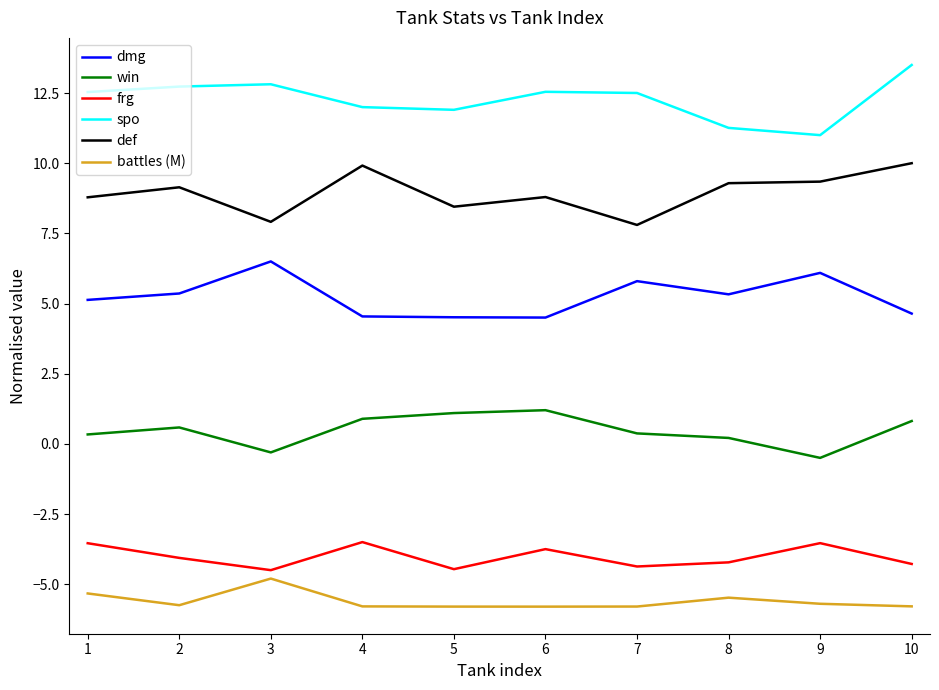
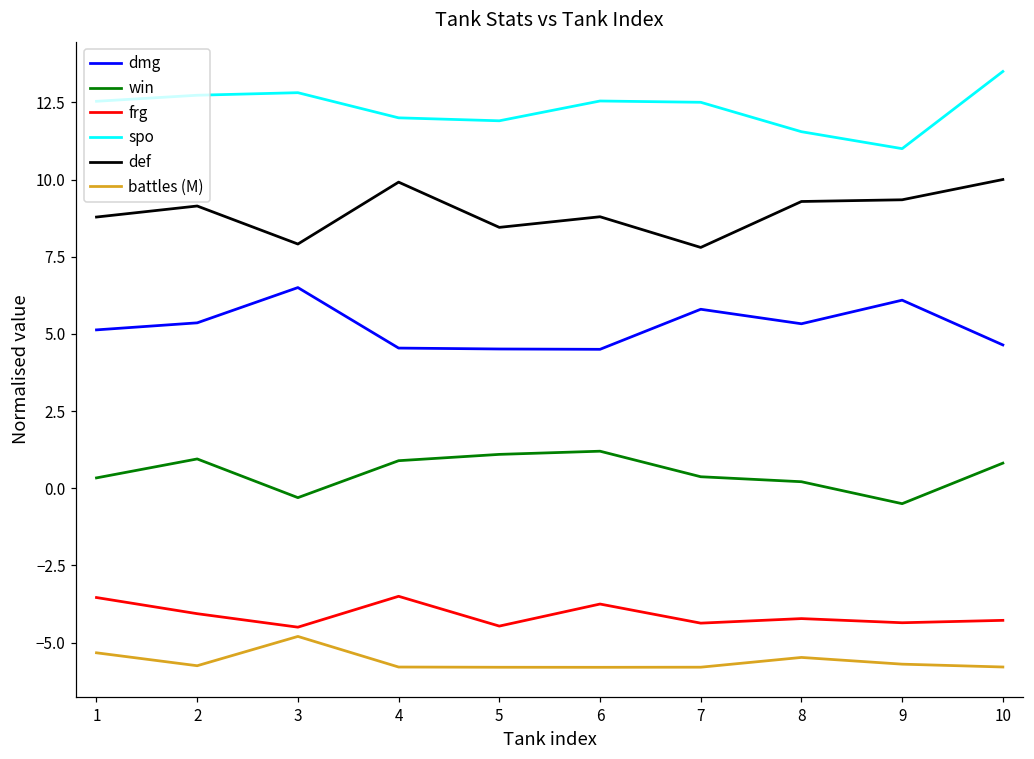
  {
    "dmg": {
      "1": 5.1,
      "2": 5.4,
      "3": 6.5,
      "4": 4.5,
      "5": 4.5,
      "6": 4.5,
      "7": 5.8,
      "8": 5.3,
      "9": 6.1,
      "10": 4.6
    },
    "win": {
      "1": 0.3,
-     "2": 0.6,
+     "2": 0.9,
      "3": -0.3,
      "4": 0.9,
      "5": 1.1,
      "6": 1.2,
      "7": 0.4,
      "8": 0.2,
      "9": -0.5,
      "10": 0.8
    },
    "frg": {
      "1": -3.5,
      "2": -4.1,
      "3": -4.5,
      "4": -3.5,
      "5": -4.5,
      "6": -3.8,
      "7": -4.4,
      "8": -4.2,
-     "9": -3.5,
+     "9": -4.4,
      "10": -4.3
    },
    "spo": {
      "3": 12.8,
      "4": 12.0,
      "5": 11.9,
      "6": 12.5,
      "7": 12.5,
-     "8": 11.3,
+     "8": 11.5,
      "9": 11.0,
      "10": 13.5
    },
    "def": {
      "1": 8.8,
      "2": 9.1,
      "3": 7.9,
      "4": 9.9,
      "5": 8.4,
      "6": 8.8,
      "7": 7.8,
      "8": 9.3,
      "9": 9.3,
      "10": 10.0
    },
    "battles (M)": {
      "1": -5.3,
      "2": -5.7,
      "3": -4.8,
      "4": -5.8,
      "5": -5.8,
      "6": -5.8,
      "7": -5.8,
      "8": -5.5,
      "9": -5.7,
      "10": -5.8
    }
  }
